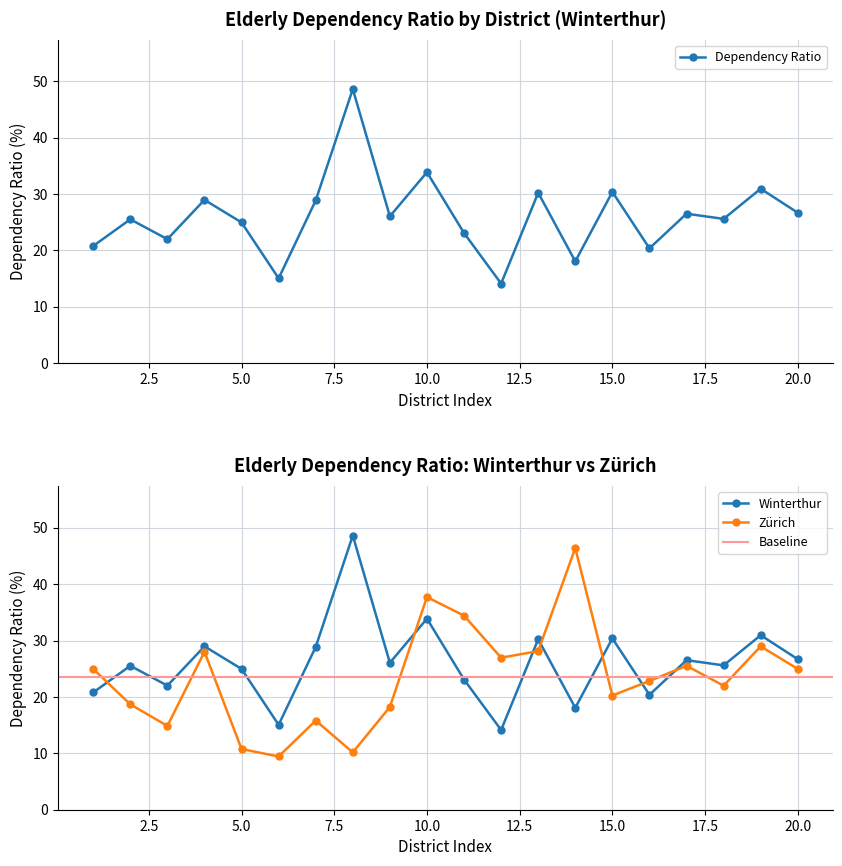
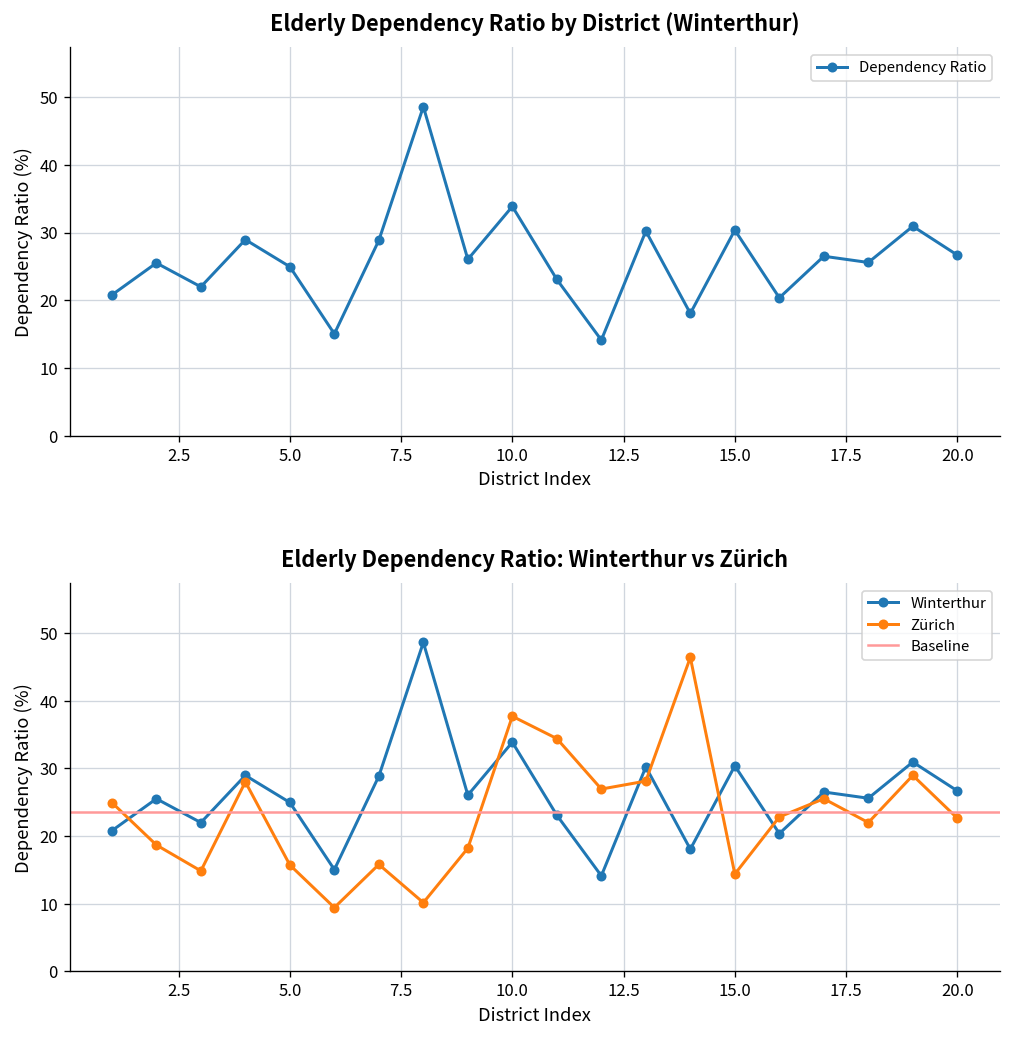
  {
    "Elderly Dependency Ratio by District (Winterthur)": {
      "5.0": 25,
      "10.0": 34,
      "15.0": 30,
      "20.0": 27
    },
    "Elderly Dependency Ratio: Winterthur vs Zürich": {
      "Winterthur": {
        "5.0": 25,
        "10.0": 34,
        "15.0": 30,
        "20.0": 27
      },
      "Zürich": {
-       "5.0": 11,
+       "5.0": 16,
        "10.0": 38,
-       "15.0": 20,
-       "20.0": 25
+       "15.0": 14,
+       "20.0": 23
      }
    }
  }
